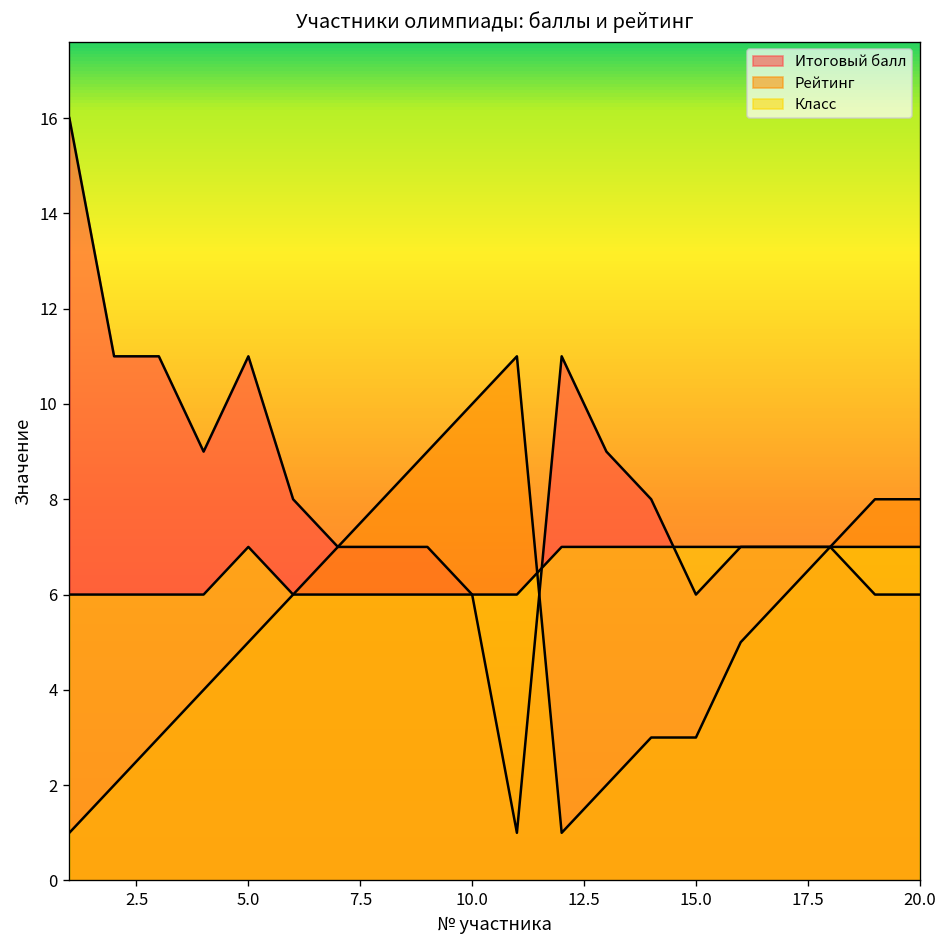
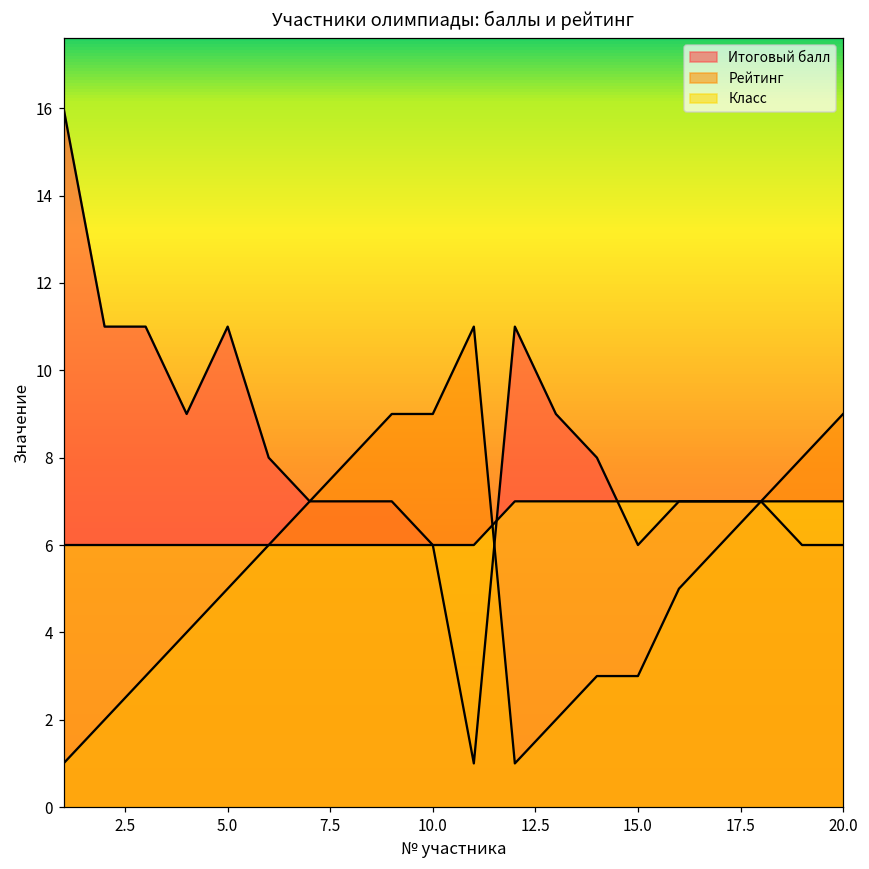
  {
    "Итоговый балл": {
      "5.0": 11,
      "15.0": 6,
      "20.0": 6
    },
    "Рейтинг": {
      "5.0": 5,
-     "10.0": 10,
+     "10.0": 9,
      "15.0": 3,
-     "20.0": 8
+     "20.0": 9
    },
    "Класс": {
-     "5.0": 7,
+     "5.0": 6,
      "15.0": 7,
      "20.0": 7
    }
  }
